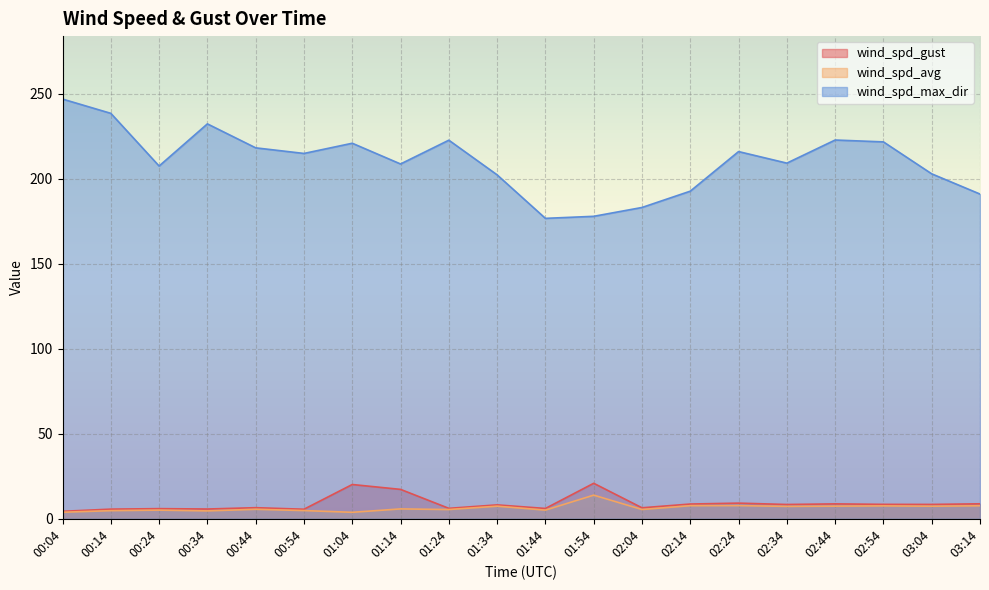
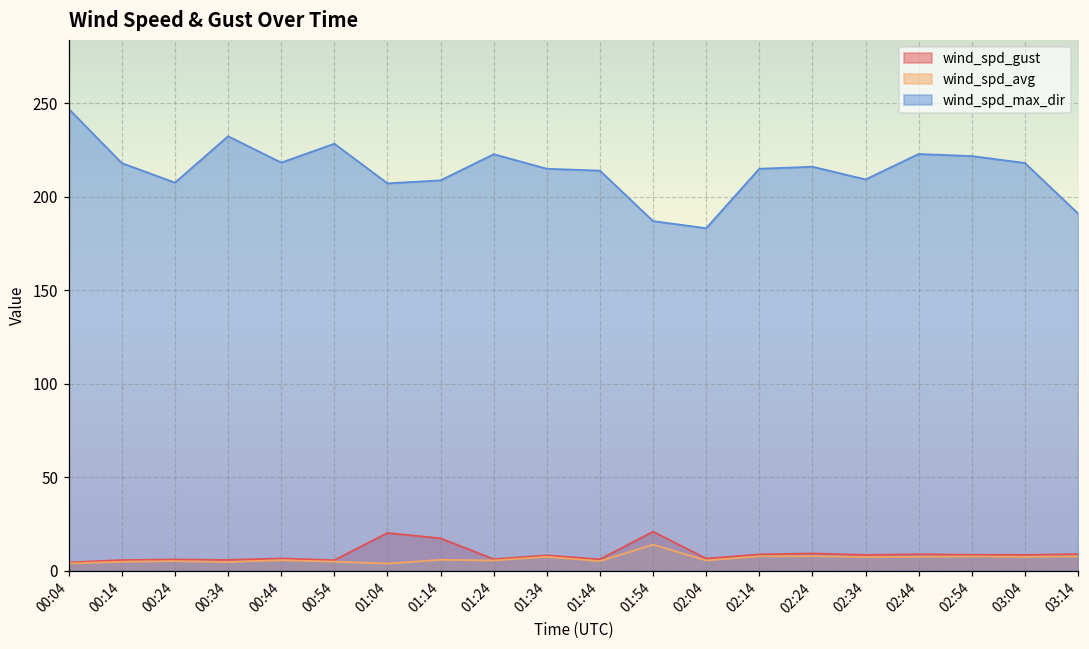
  {
    "wind_spd_gust": {
      "01:04": 20,
      "01:14": 17,
      "01:54": 21
    },
    "wind_spd_avg": {
      "01:04": 4,
      "01:14": 6,
      "01:54": 14
    },
    "wind_spd_max_dir": {
      "00:04": 247,
-     "00:14": 239,
+     "00:14": 218,
      "00:24": 208,
      "00:34": 232,
      "00:44": 218,
-     "00:54": 215,
-     "01:04": 221,
+     "00:54": 228,
+     "01:04": 207,
      "01:14": 209,
      "01:24": 223,
-     "01:34": 202,
-     "01:44": 177,
-     "01:54": 178,
+     "01:34": 215,
+     "01:44": 214,
+     "01:54": 187,
      "02:04": 183,
-     "02:14": 193,
+     "02:14": 215,
      "02:24": 216,
      "02:34": 209,
      "02:44": 223,
      "02:54": 222,
-     "03:04": 203,
+     "03:04": 218,
      "03:14": 191
    }
  }
